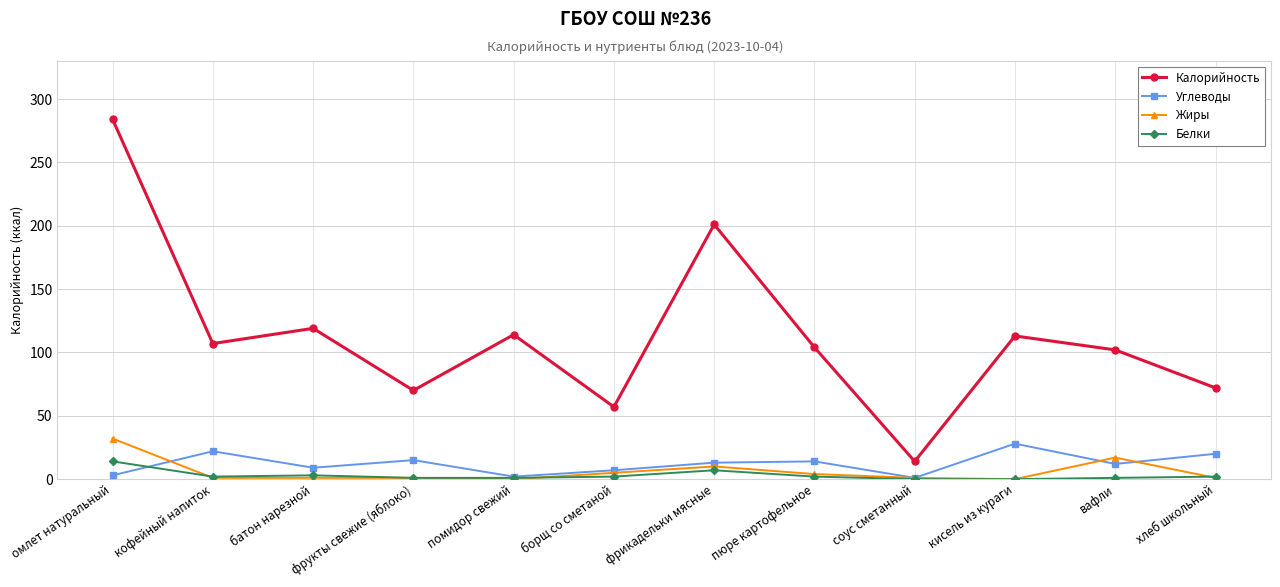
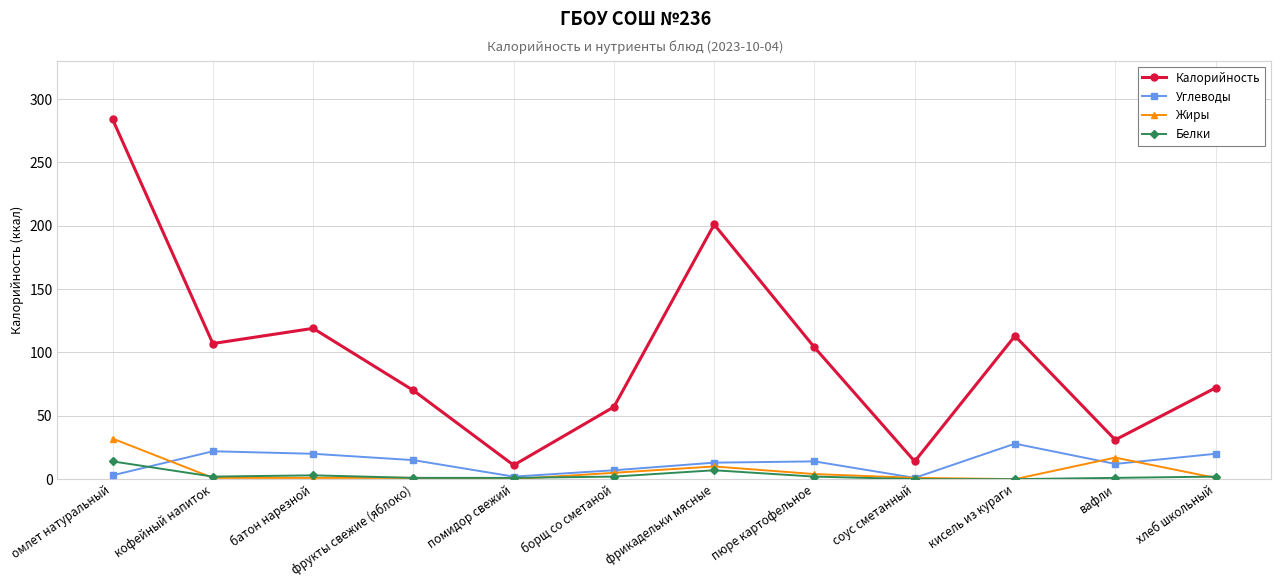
  {
    "Калорийность": {
      "омлет натуральный": 284,
      "кофейный напиток": 107,
      "батон нарезной": 119,
      "фрукты свежие (яблоко)": 70,
-     "помидор свежий": 114,
+     "помидор свежий": 11,
      "борщ со сметаной": 57,
      "фрикадельки мясные": 201,
      "пюре картофельное": 104,
      "соус сметанный": 14,
      "кисель из кураги": 113,
-     "вафли": 102,
+     "вафли": 31,
      "хлеб школьный": 72
    },
    "Углеводы": {
      "омлет натуральный": 3,
      "кофейный напиток": 22,
-     "батон нарезной": 9,
+     "батон нарезной": 20,
      "фрукты свежие (яблоко)": 15,
      "фрикадельки мясные": 13,
      "пюре картофельное": 14,
      "кисель из кураги": 28,
      "вафли": 12,
      "хлеб школьный": 20
    },
    "Жиры": {
      "омлет натуральный": 32,
      "батон нарезной": 1,
      "фрикадельки мясные": 10,
      "вафли": 17
    },
    "Белки": {
      "омлет натуральный": 14,
      "батон нарезной": 3,
      "борщ со сметаной": 2,
      "фрикадельки мясные": 7,
      "вафли": 1
    }
  }
